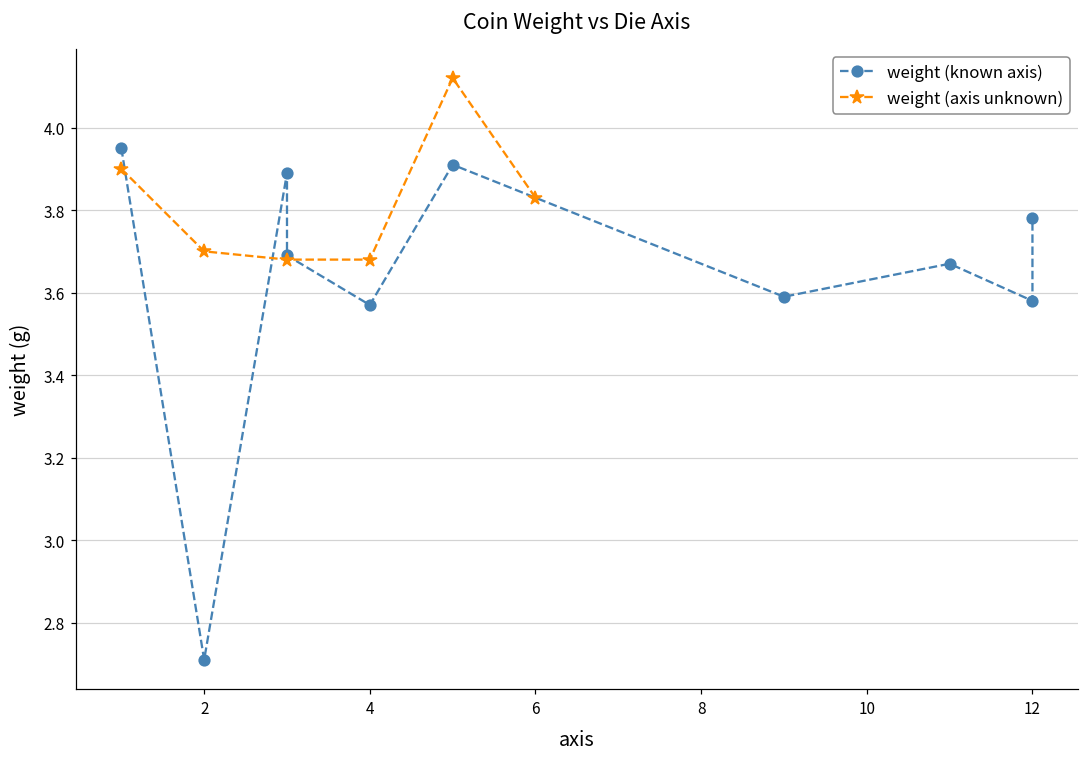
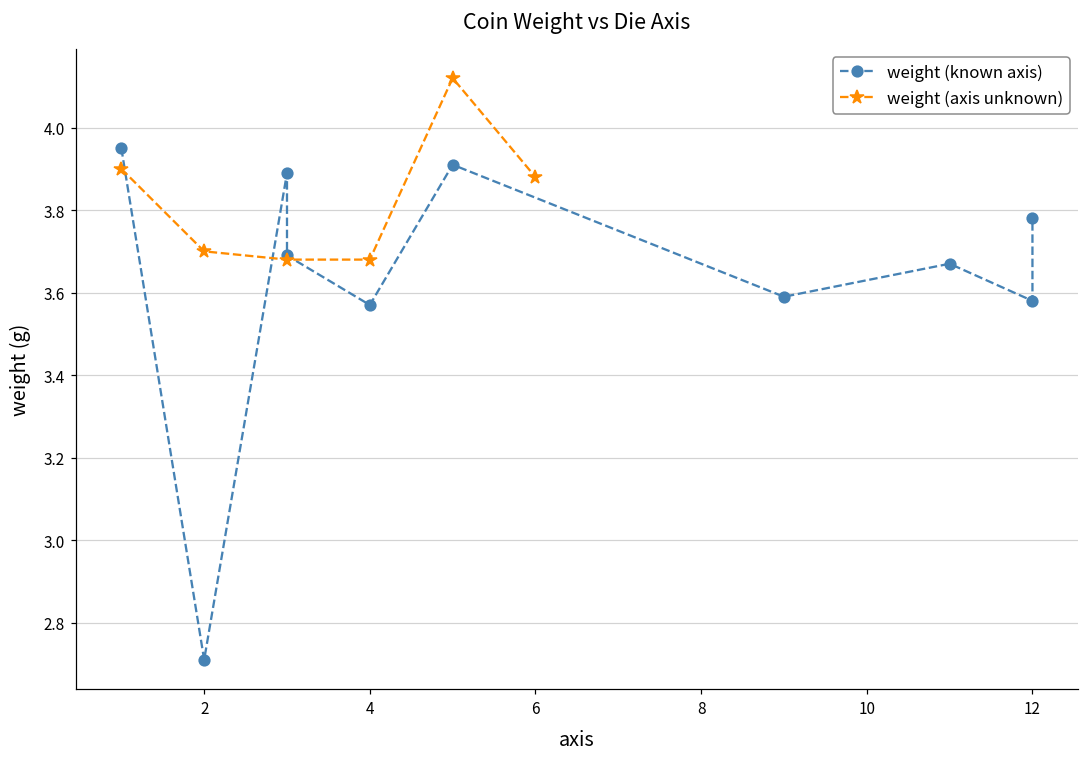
  {
    "weight (axis unknown)": {
      "2": 3.70,
      "4": 3.68,
-     "6": 3.83
+     "6": 3.88
    }
  }
